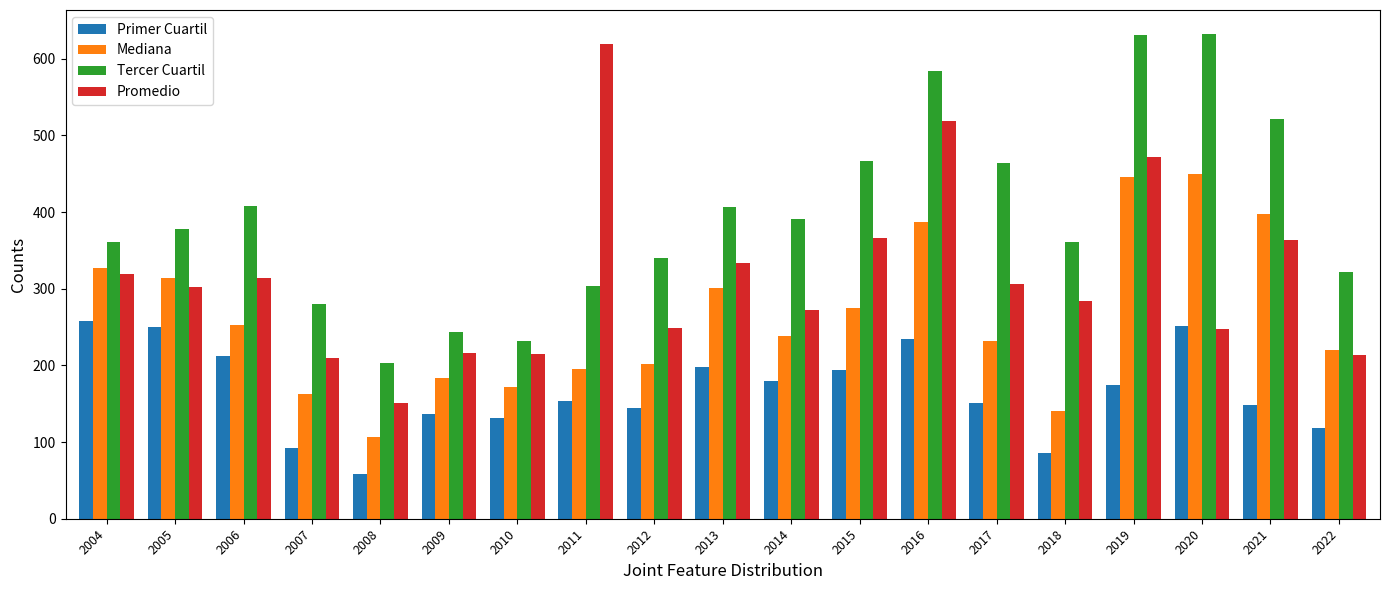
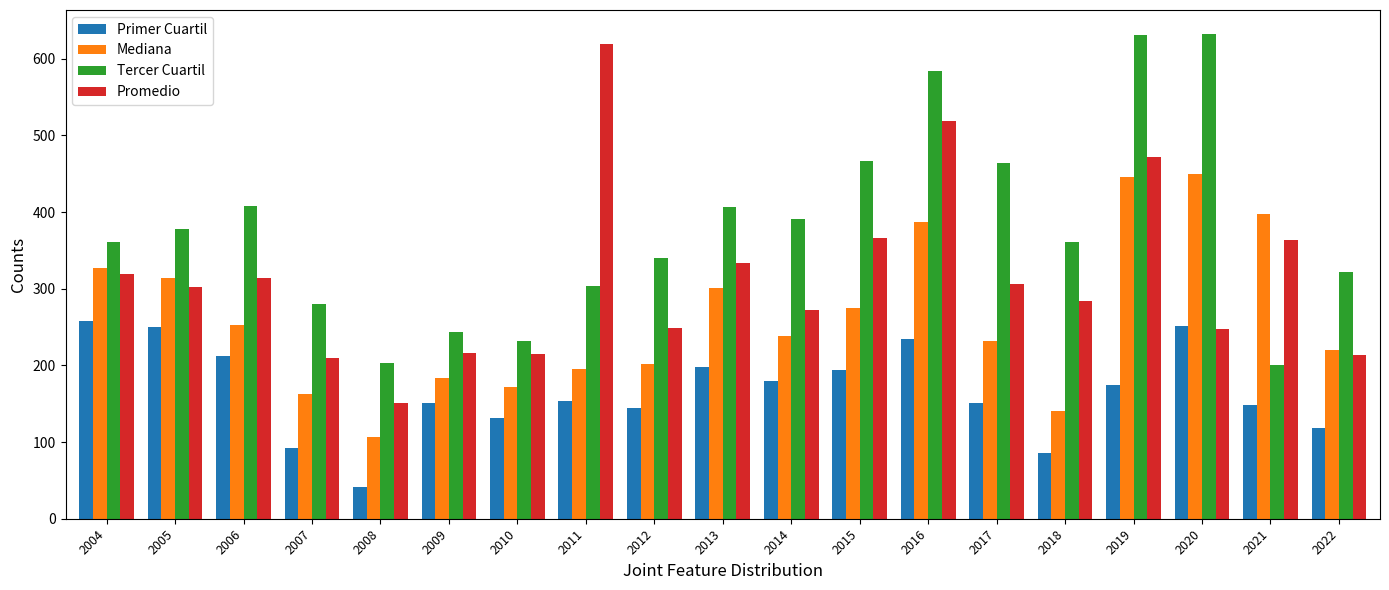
  {
    "Primer Cuartil": {
      "2004": 260,
      "2005": 250,
      "2006": 210,
      "2007": 90,
-     "2008": 60,
-     "2009": 140,
+     "2008": 40,
+     "2009": 150,
      "2010": 130,
      "2011": 150,
      "2012": 140,
      "2013": 200,
      "2014": 180,
      "2015": 190,
      "2016": 230,
      "2017": 150,
      "2018": 90,
      "2019": 170,
      "2020": 250,
      "2021": 150,
      "2022": 120
    },
    "Mediana": {
      "2004": 330,
      "2005": 310,
      "2006": 250,
      "2007": 160,
      "2008": 110,
      "2009": 180,
      "2010": 170,
      "2011": 200,
      "2012": 200,
      "2013": 300,
      "2014": 240,
      "2015": 280,
      "2016": 390,
      "2017": 230,
      "2018": 140,
      "2019": 450,
      "2020": 450,
      "2021": 400,
      "2022": 220
    },
    "Tercer Cuartil": {
      "2004": 360,
      "2005": 380,
      "2006": 410,
      "2007": 280,
      "2008": 200,
      "2009": 240,
      "2010": 230,
      "2011": 300,
      "2012": 340,
      "2013": 410,
      "2014": 390,
      "2015": 470,
      "2016": 580,
      "2017": 460,
      "2018": 360,
      "2019": 630,
      "2020": 630,
-     "2021": 520,
+     "2021": 200,
      "2022": 320
    },
    "Promedio": {
      "2004": 320,
      "2005": 300,
      "2006": 310,
      "2007": 210,
      "2008": 150,
      "2009": 220,
      "2010": 210,
      "2011": 620,
      "2012": 250,
      "2013": 330,
      "2014": 270,
      "2015": 370,
      "2016": 520,
      "2017": 310,
      "2018": 280,
      "2019": 470,
      "2020": 250,
      "2021": 360,
      "2022": 210
    }
  }
